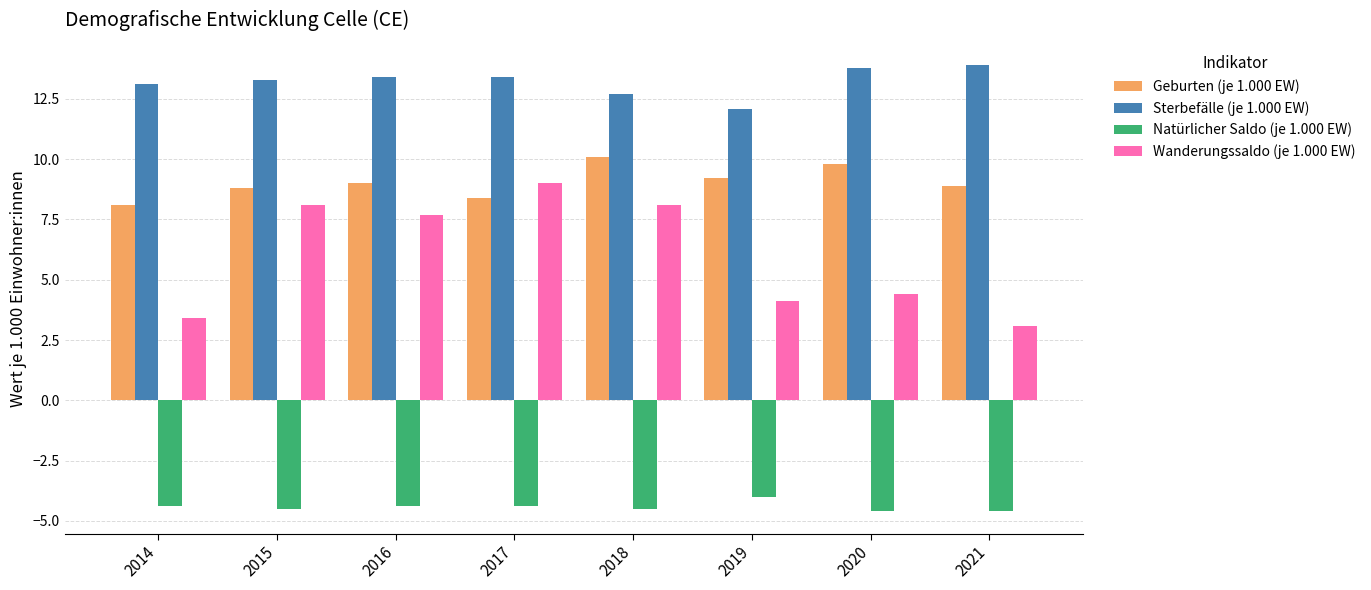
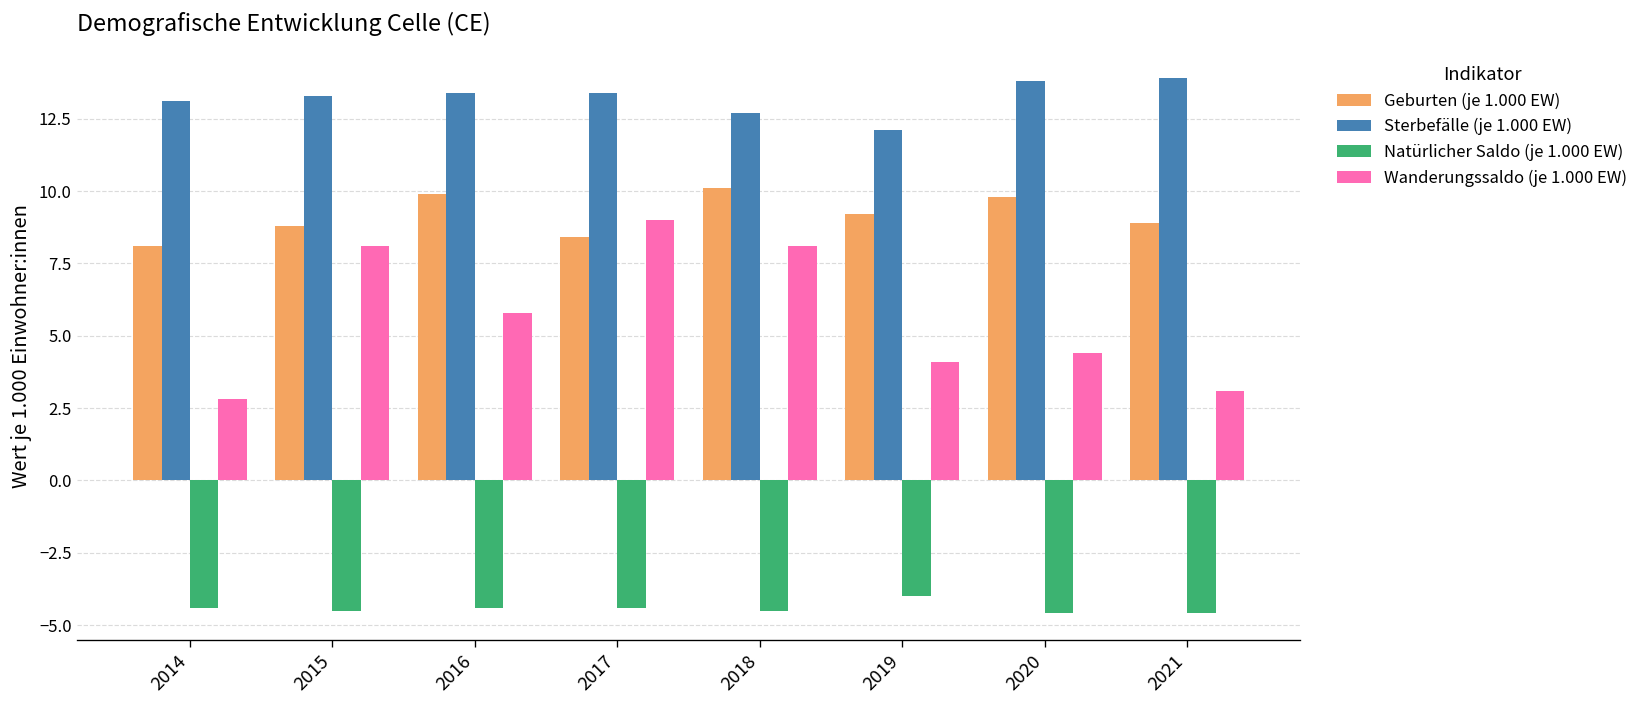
  {
    "Geburten (je 1.000 EW)": {
      "2014": 8.1,
      "2015": 8.8,
-     "2016": 9.0,
+     "2016": 9.9,
      "2017": 8.4,
      "2018": 10.1,
      "2019": 9.2,
      "2020": 9.8,
      "2021": 8.9
    },
    "Sterbefälle (je 1.000 EW)": {
      "2014": 13.1,
      "2015": 13.3,
      "2016": 13.4,
      "2017": 13.4,
      "2018": 12.7,
      "2019": 12.1,
      "2020": 13.8,
      "2021": 13.9
    },
    "Natürlicher Saldo (je 1.000 EW)": {
      "2014": -4.4,
      "2015": -4.5,
      "2016": -4.4,
      "2017": -4.4,
      "2018": -4.5,
      "2019": -4.0,
      "2020": -4.6,
      "2021": -4.6
    },
    "Wanderungssaldo (je 1.000 EW)": {
-     "2014": 3.4,
+     "2014": 2.8,
      "2015": 8.1,
-     "2016": 7.7,
+     "2016": 5.8,
      "2017": 9.0,
      "2018": 8.1,
      "2019": 4.1,
      "2020": 4.4,
      "2021": 3.1
    }
  }
